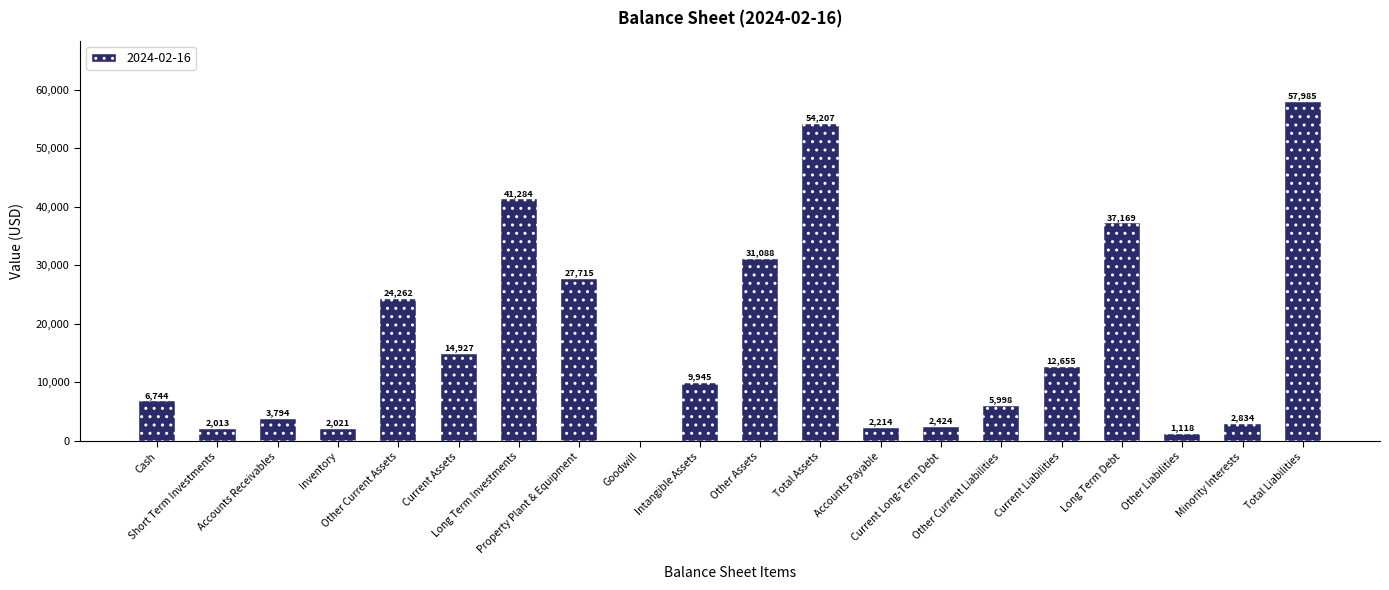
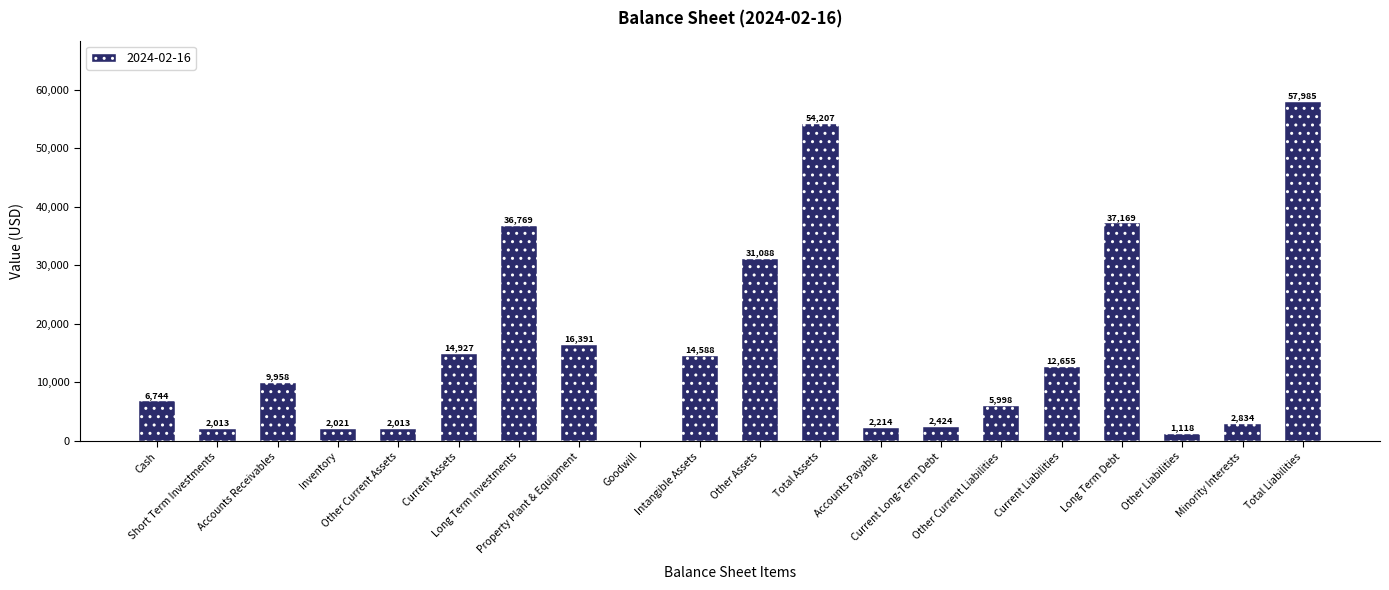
  {
    "Cash": "6,744",
    "Short Term Investments": "2,013",
-   "Accounts Receivables": "3,794",
+   "Accounts Receivables": "9,958",
    "Inventory": "2,021",
-   "Other Current Assets": "24,262",
+   "Other Current Assets": "2,013",
    "Current Assets": "14,927",
-   "Long Term Investments": "41,284",
-   "Property Plant & Equipment": "27,715",
-   "Intangible Assets": "9,945",
+   "Long Term Investments": "36,769",
+   "Property Plant & Equipment": "16,391",
+   "Intangible Assets": "14,588",
    "Other Assets": "31,088",
    "Total Assets": "54,207",
    "Accounts Payable": "2,214",
    "Current Long-Term Debt": "2,424",
    "Other Current Liabilities": "5,998",
    "Current Liabilities": "12,655",
    "Long Term Debt": "37,169",
    "Other Liabilities": "1,118",
    "Minority Interests": "2,834",
    "Total Liabilities": "57,985"
  }
